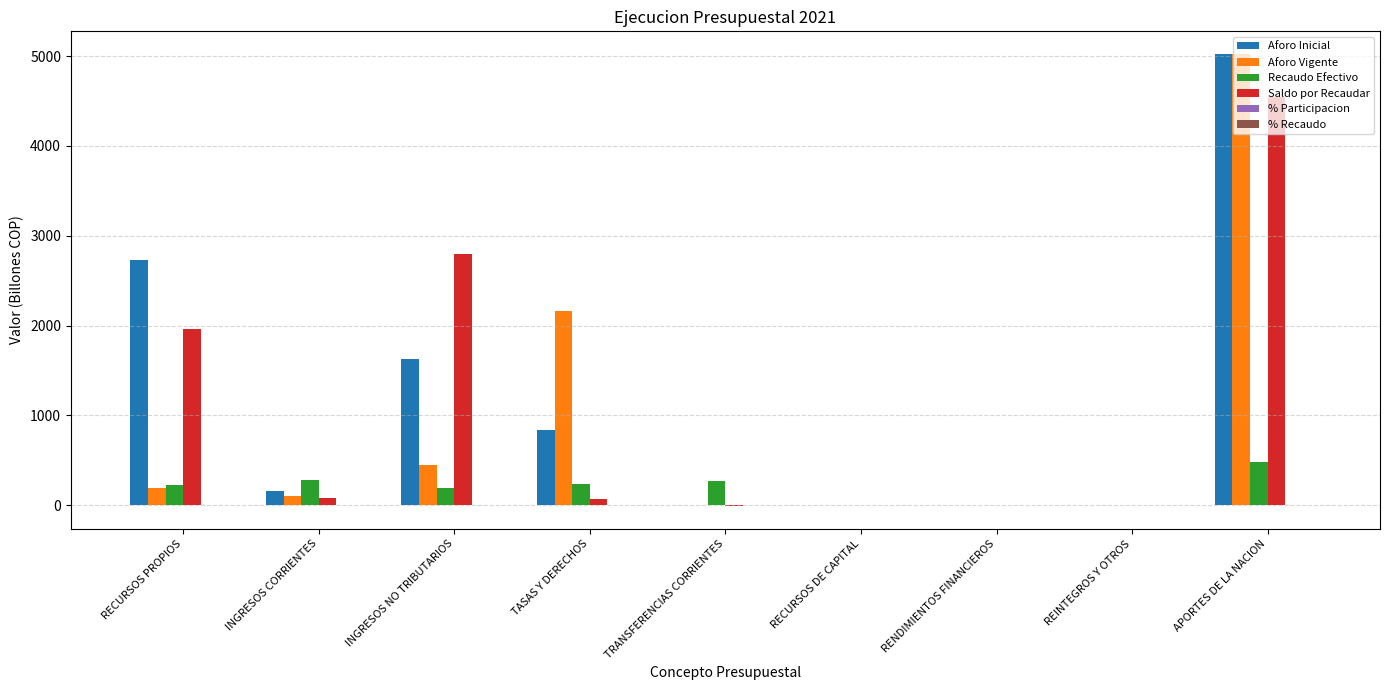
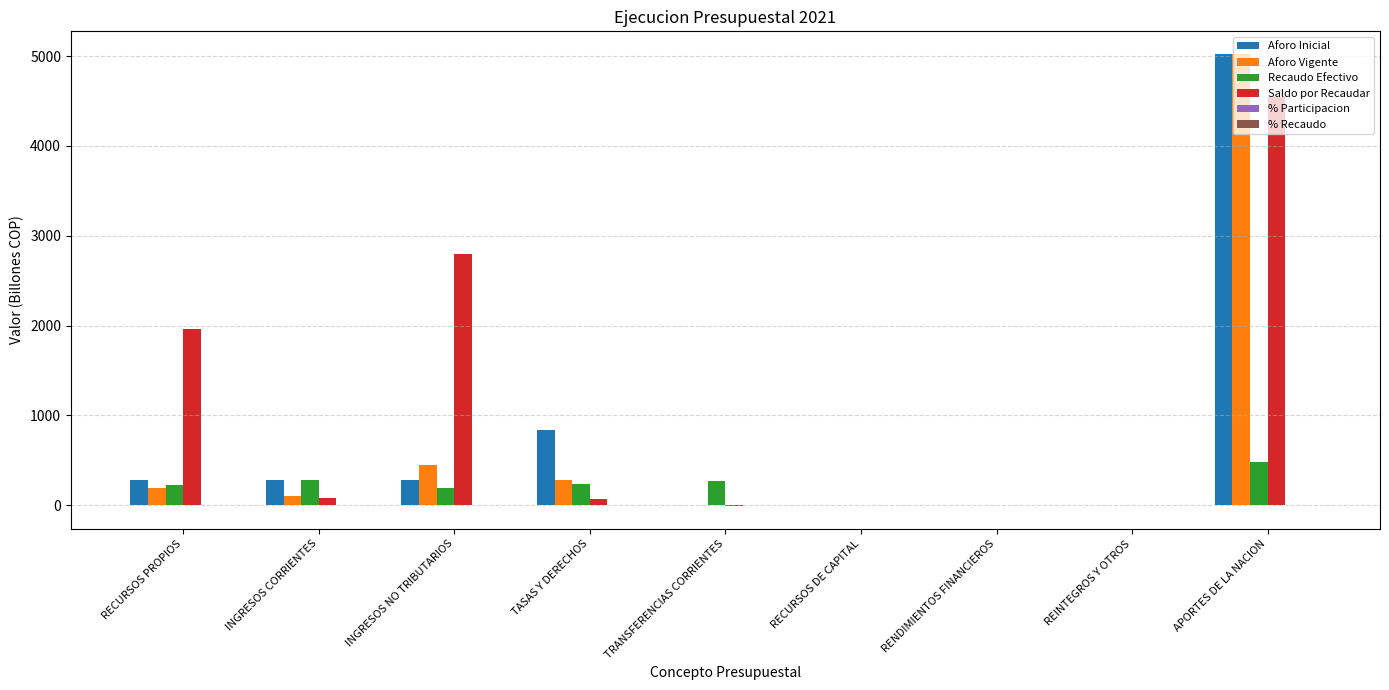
  {
    "Aforo Inicial": {
-     "RECURSOS PROPIOS": 2700,
-     "INGRESOS CORRIENTES": 200,
-     "INGRESOS NO TRIBUTARIOS": 1600,
+     "RECURSOS PROPIOS": 300,
+     "INGRESOS CORRIENTES": 300,
+     "INGRESOS NO TRIBUTARIOS": 300,
      "TASAS Y DERECHOS": 800,
      "TRANSFERENCIAS CORRIENTES": 0,
      "RECURSOS DE CAPITAL": 0,
      "RENDIMIENTOS FINANCIEROS": 0,
      "REINTEGROS Y OTROS": 0,
      "APORTES DE LA NACION": 5000
    },
    "Aforo Vigente": {
      "RECURSOS PROPIOS": 200,
      "INGRESOS CORRIENTES": 100,
      "INGRESOS NO TRIBUTARIOS": 400,
-     "TASAS Y DERECHOS": 2200,
+     "TASAS Y DERECHOS": 300,
      "TRANSFERENCIAS CORRIENTES": 0,
      "RECURSOS DE CAPITAL": 0,
      "RENDIMIENTOS FINANCIEROS": 0,
      "REINTEGROS Y OTROS": 0
    },
    "Recaudo Efectivo": {
      "RECURSOS PROPIOS": 200,
      "INGRESOS CORRIENTES": 300,
      "INGRESOS NO TRIBUTARIOS": 200,
      "TASAS Y DERECHOS": 200,
      "TRANSFERENCIAS CORRIENTES": 300,
      "APORTES DE LA NACION": 500
    },
    "Saldo por Recaudar": {
      "RECURSOS PROPIOS": 2000,
      "INGRESOS CORRIENTES": 100,
      "INGRESOS NO TRIBUTARIOS": 2800,
      "TASAS Y DERECHOS": 100
    },
    "% Participacion": {
      "TRANSFERENCIAS CORRIENTES": 0,
      "RECURSOS DE CAPITAL": 0,
      "RENDIMIENTOS FINANCIEROS": 0,
      "REINTEGROS Y OTROS": 0
    },
    "% Recaudo": {
      "TRANSFERENCIAS CORRIENTES": 0,
      "RECURSOS DE CAPITAL": 0,
      "RENDIMIENTOS FINANCIEROS": 0,
      "REINTEGROS Y OTROS": 0
    }
  }
